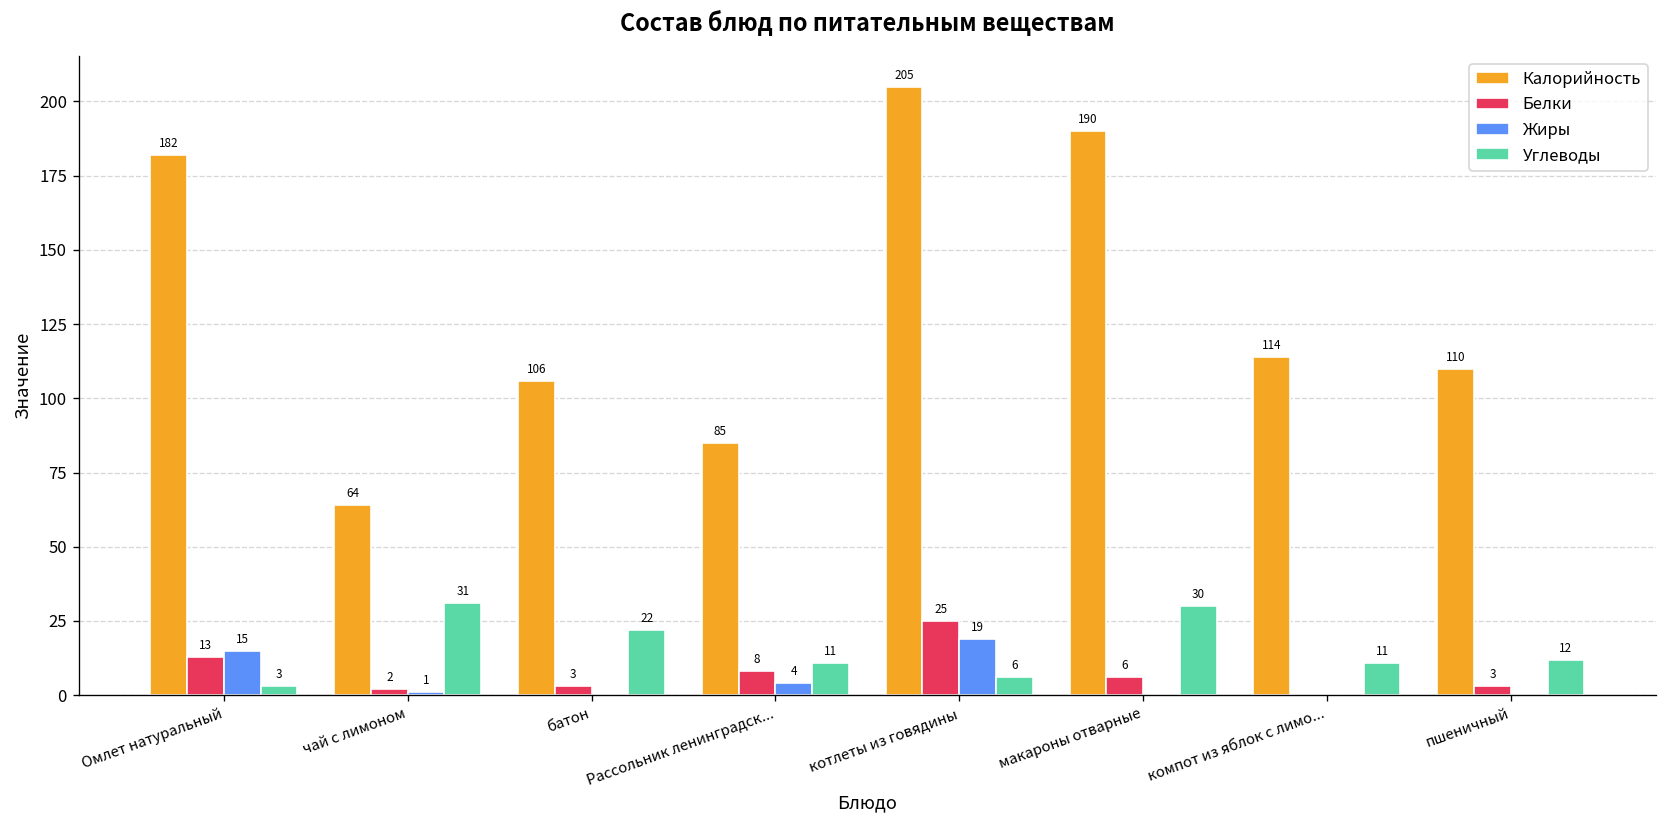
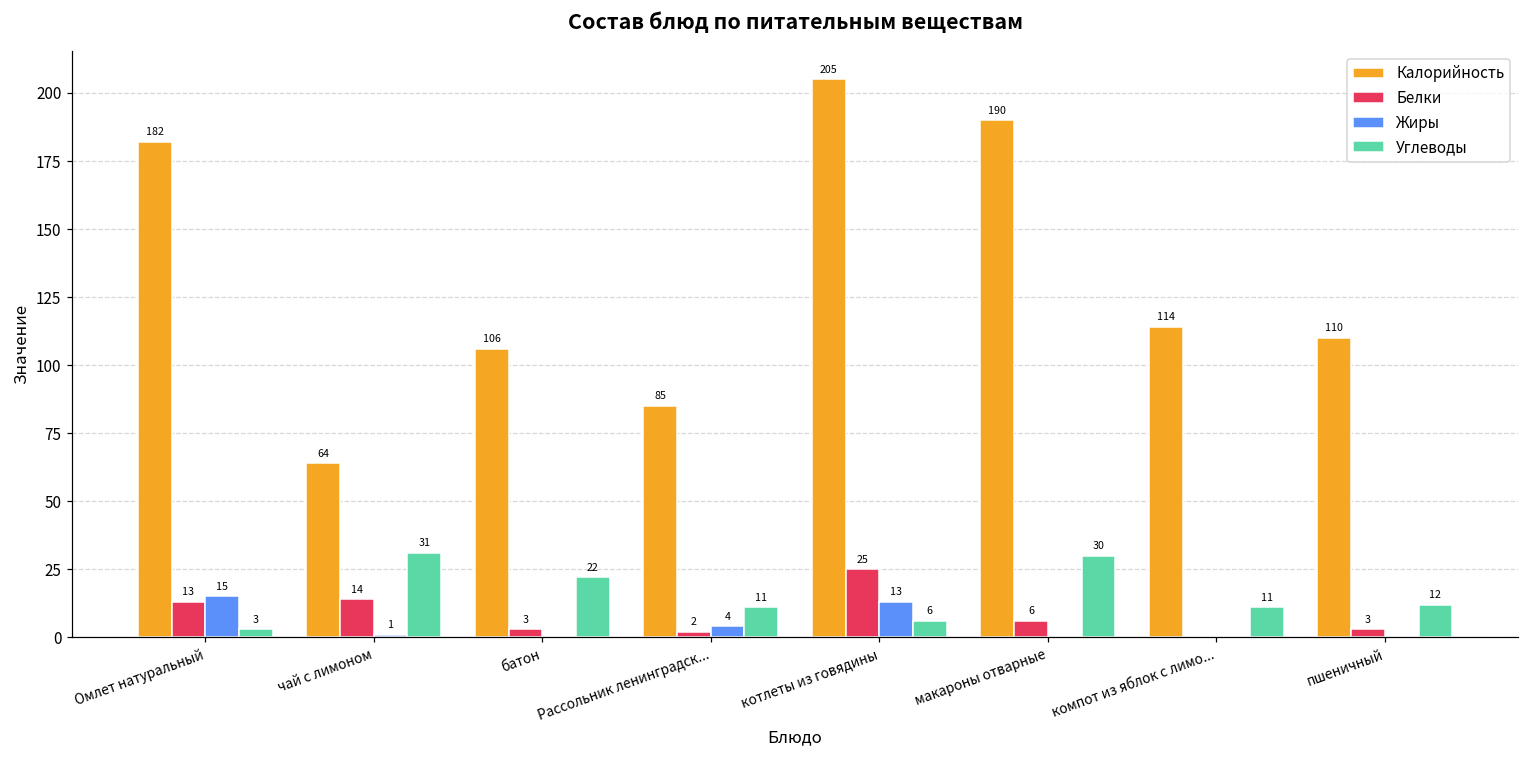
  {
    "Калорийность": {
      "Омлет натуральный": 182,
      "чай с лимоном": 64,
      "батон": 106,
      "Рассольник ленинградск...": 85,
      "котлеты из говядины": 205,
      "макароны отварные": 190,
      "компот из яблок с лимо...": 114,
      "пшеничный": 110
    },
    "Белки": {
      "Омлет натуральный": 13,
-     "чай с лимоном": 2,
+     "чай с лимоном": 14,
      "батон": 3,
-     "Рассольник ленинградск...": 8,
+     "Рассольник ленинградск...": 2,
      "котлеты из говядины": 25,
      "макароны отварные": 6,
      "пшеничный": 3
    },
    "Жиры": {
      "Омлет натуральный": 15,
      "чай с лимоном": 1,
      "Рассольник ленинградск...": 4,
-     "котлеты из говядины": 19
+     "котлеты из говядины": 13
    },
    "Углеводы": {
      "Омлет натуральный": 3,
      "чай с лимоном": 31,
      "батон": 22,
      "Рассольник ленинградск...": 11,
      "котлеты из говядины": 6,
      "макароны отварные": 30,
      "компот из яблок с лимо...": 11,
      "пшеничный": 12
    }
  }
